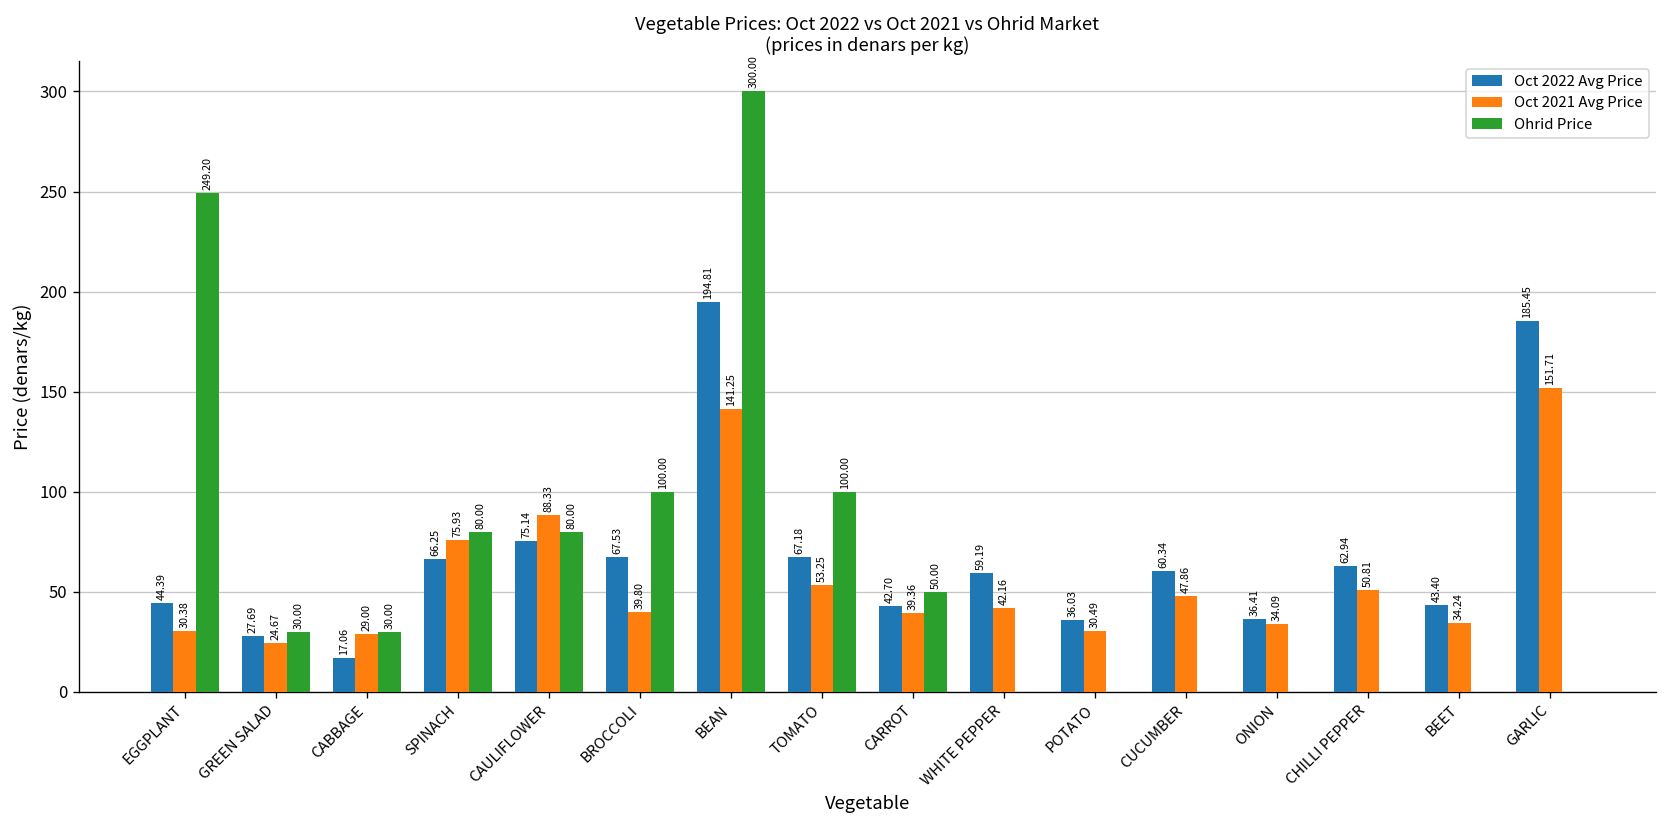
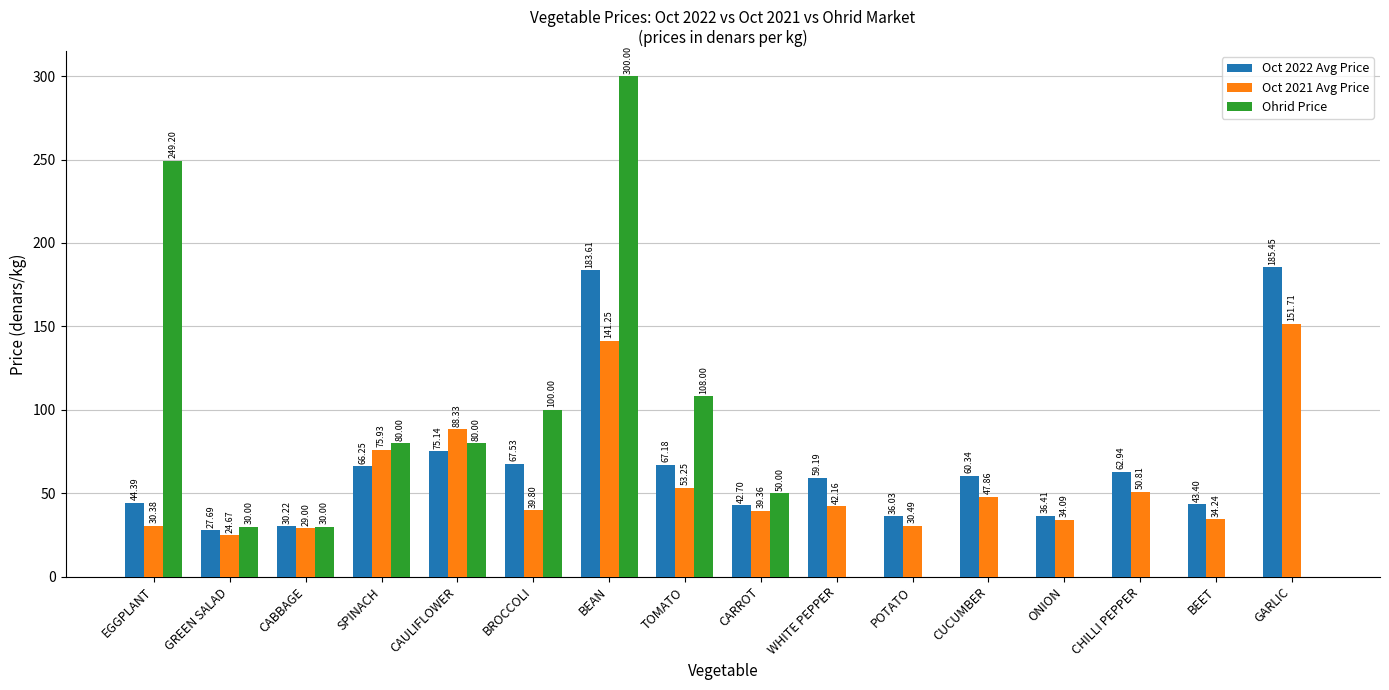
  {
    "Oct 2022 Avg Price": {
      "EGGPLANT": 44.39,
      "GREEN SALAD": 27.69,
-     "CABBAGE": 17.06,
+     "CABBAGE": 30.22,
      "SPINACH": 66.25,
      "CAULIFLOWER": 75.14,
      "BROCCOLI": 67.53,
-     "BEAN": 194.81,
+     "BEAN": 183.61,
      "TOMATO": 67.18,
      "CARROT": 42.70,
      "WHITE PEPPER": 59.19,
      "POTATO": 36.03,
      "CUCUMBER": 60.34,
      "ONION": 36.41,
      "CHILLI PEPPER": 62.94,
      "BEET": 43.40,
      "GARLIC": 185.45
    },
    "Oct 2021 Avg Price": {
      "EGGPLANT": 30.38,
      "GREEN SALAD": 24.67,
      "CABBAGE": 29.00,
      "SPINACH": 75.93,
      "CAULIFLOWER": 88.33,
      "BROCCOLI": 39.80,
      "BEAN": 141.25,
      "TOMATO": 53.25,
      "CARROT": 39.36,
      "WHITE PEPPER": 42.16,
      "POTATO": 30.49,
      "CUCUMBER": 47.86,
      "ONION": 34.09,
      "CHILLI PEPPER": 50.81,
      "BEET": 34.24,
      "GARLIC": 151.71
    },
    "Ohrid Price": {
      "EGGPLANT": 249.20,
      "GREEN SALAD": 30.00,
      "CABBAGE": 30.00,
      "SPINACH": 80.00,
      "CAULIFLOWER": 80.00,
      "BROCCOLI": 100.00,
      "BEAN": 300.00,
-     "TOMATO": 100.00,
+     "TOMATO": 108.00,
      "CARROT": 50.00
    }
  }
